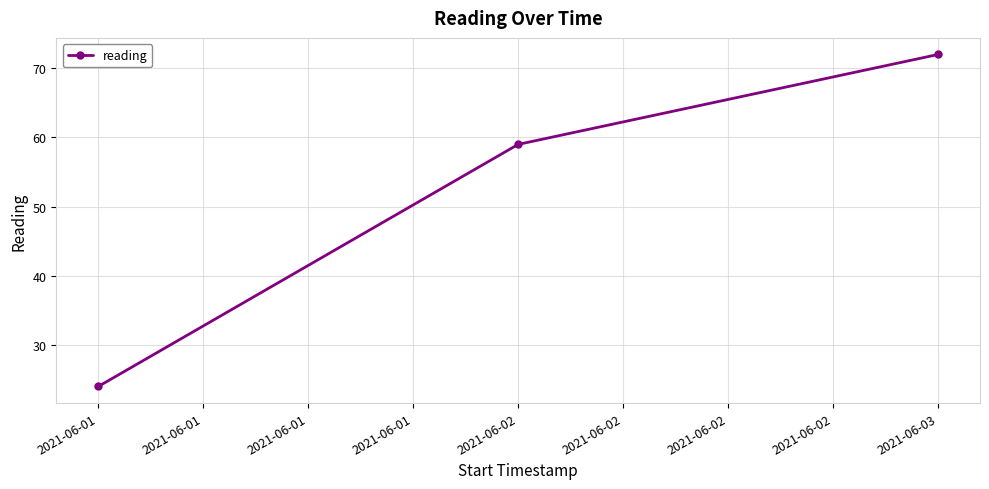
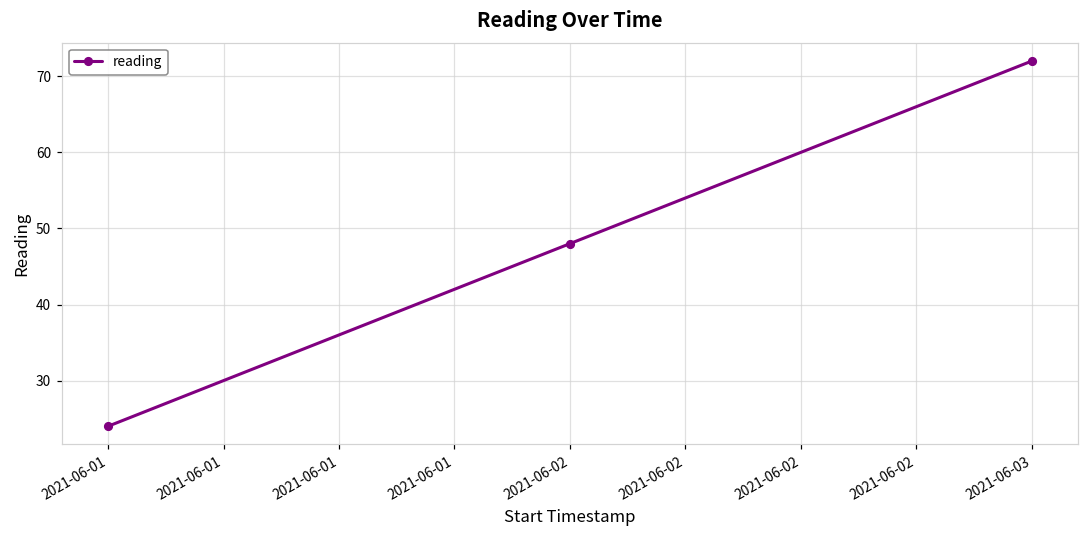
  {
    "2021-06-01": 24,
-   "2021-06-02": 59,
+   "2021-06-02": 48,
    "2021-06-03": 72
  }
